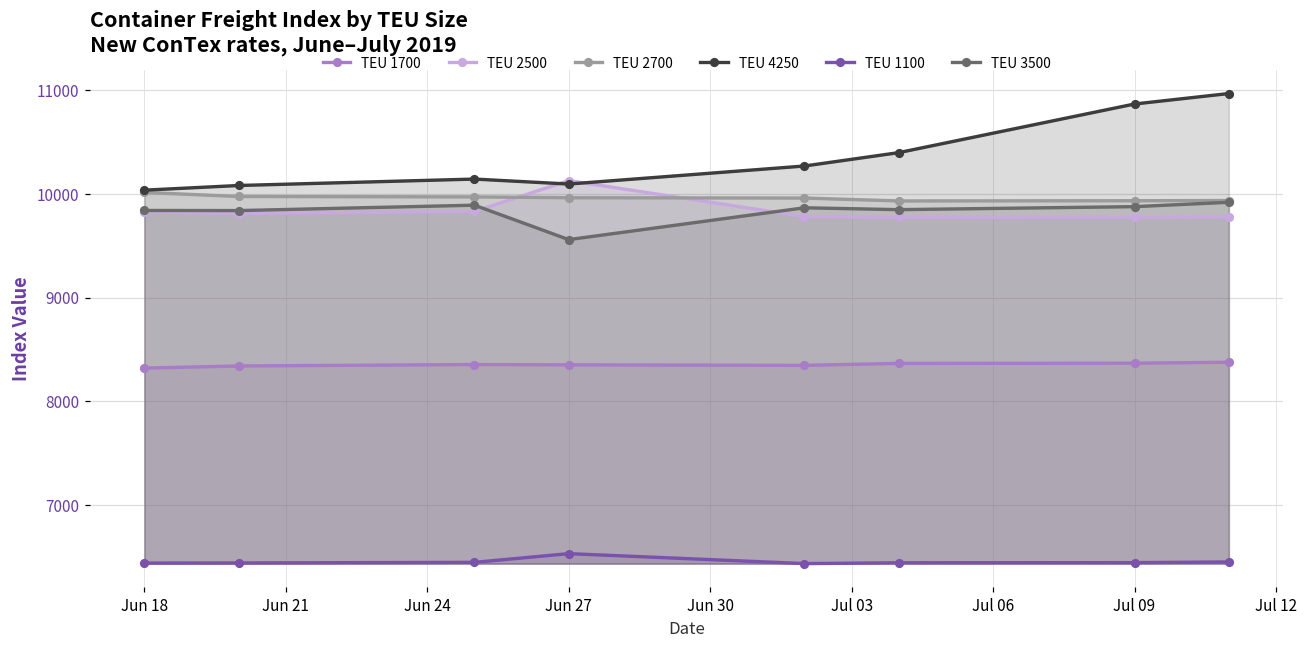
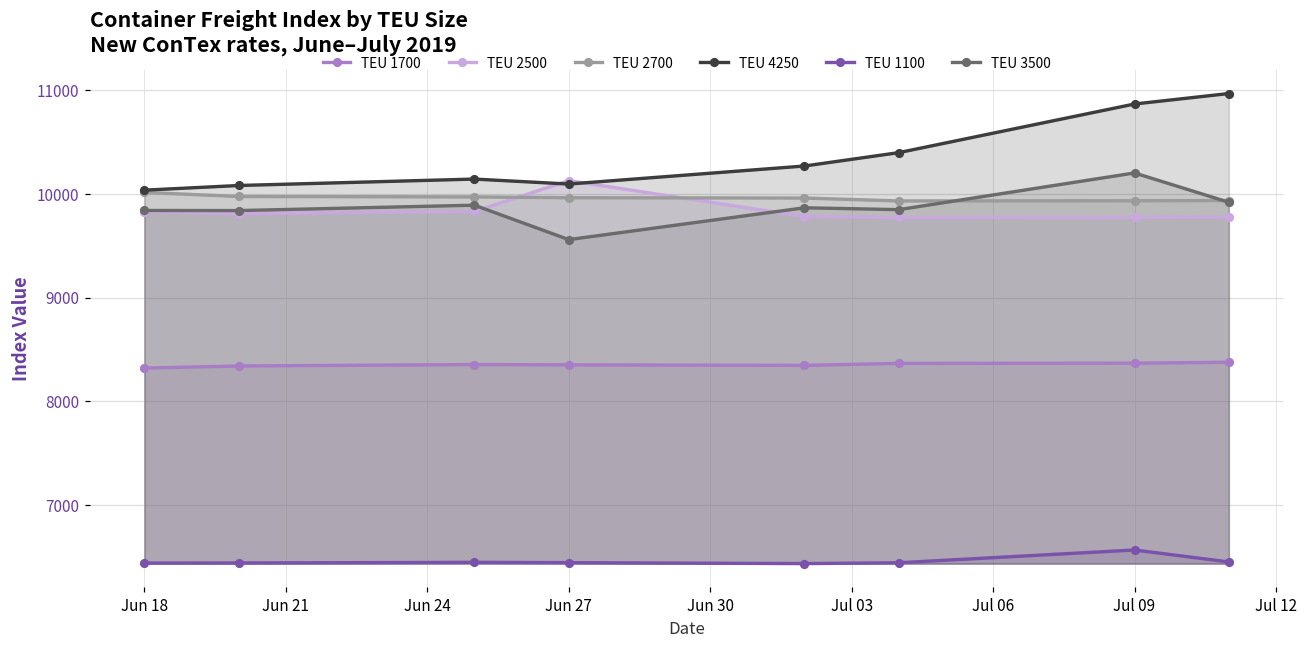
  {
    "TEU 2500": {
      "Jun 27": 10100,
      "Jul 09": 9800
    },
    "TEU 4250": {
      "Jun 27": 10100,
      "Jul 09": 10900
    },
    "TEU 1100": {
      "Jun 18": 6400,
-     "Jun 27": 6500,
-     "Jul 09": 6400
+     "Jun 27": 6400,
+     "Jul 09": 6600
    },
    "TEU 3500": {
      "Jun 27": 9600,
-     "Jul 09": 9900
+     "Jul 09": 10200
    }
  }
